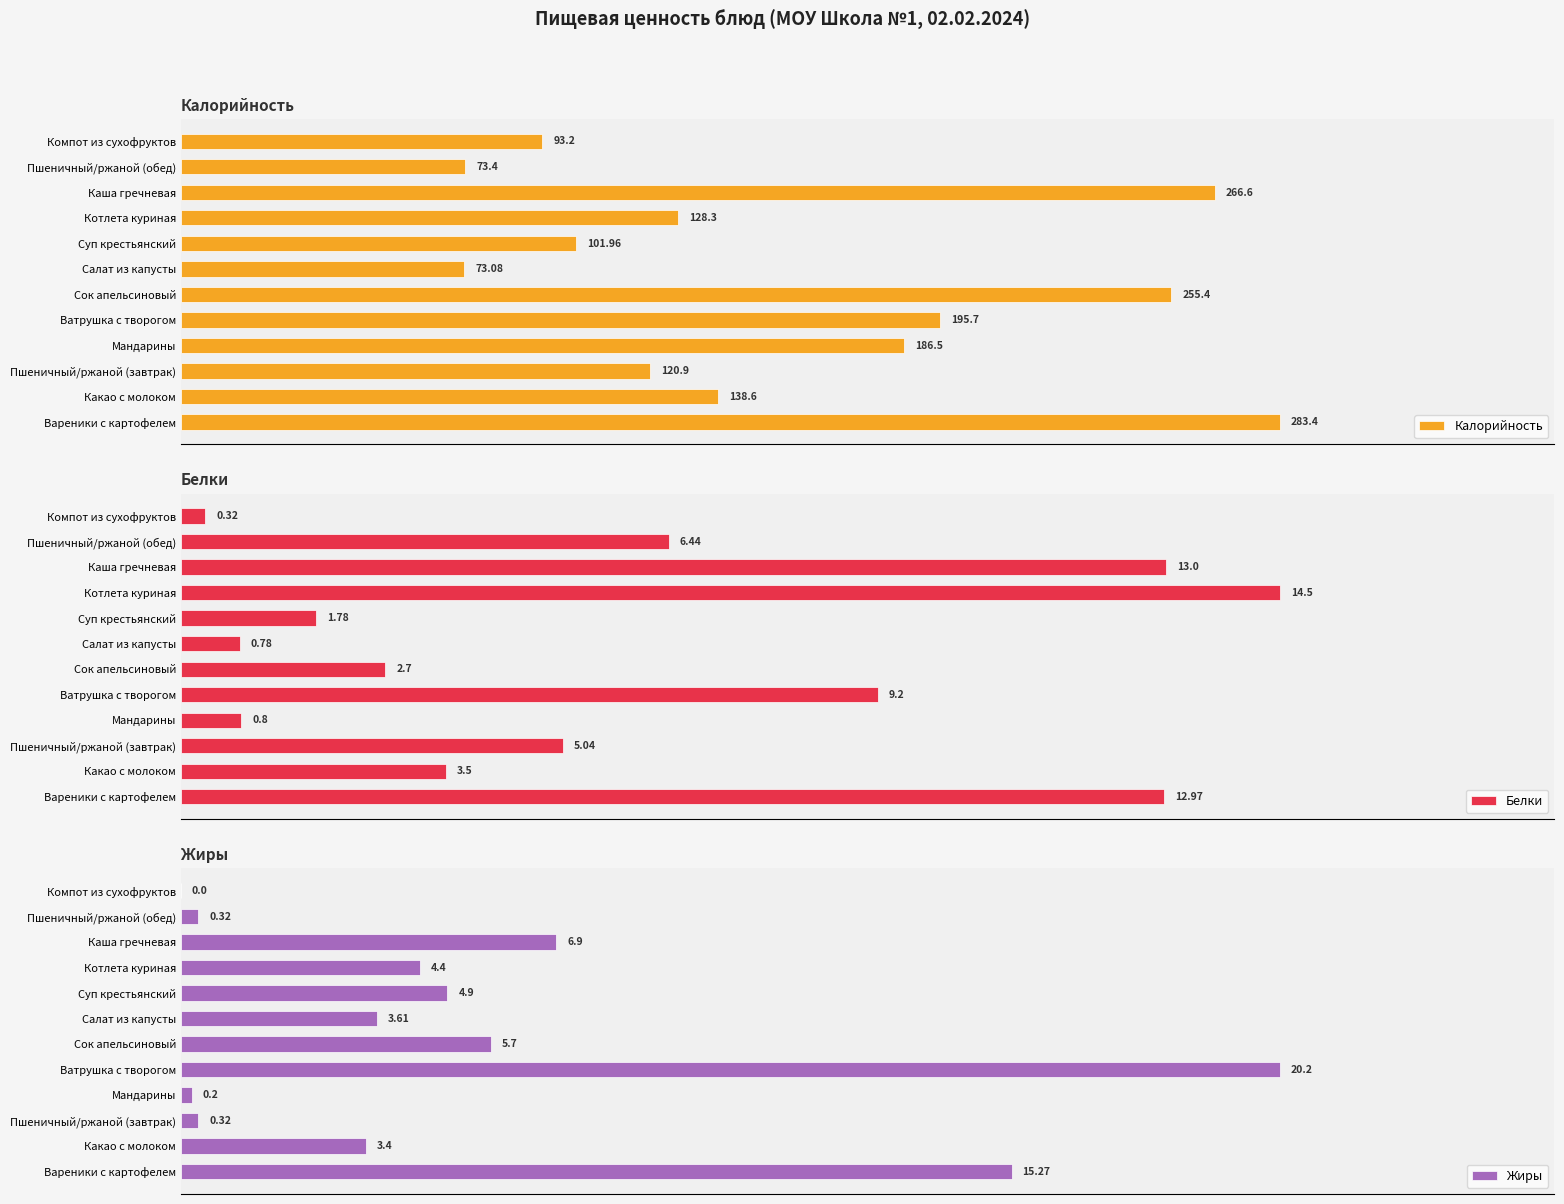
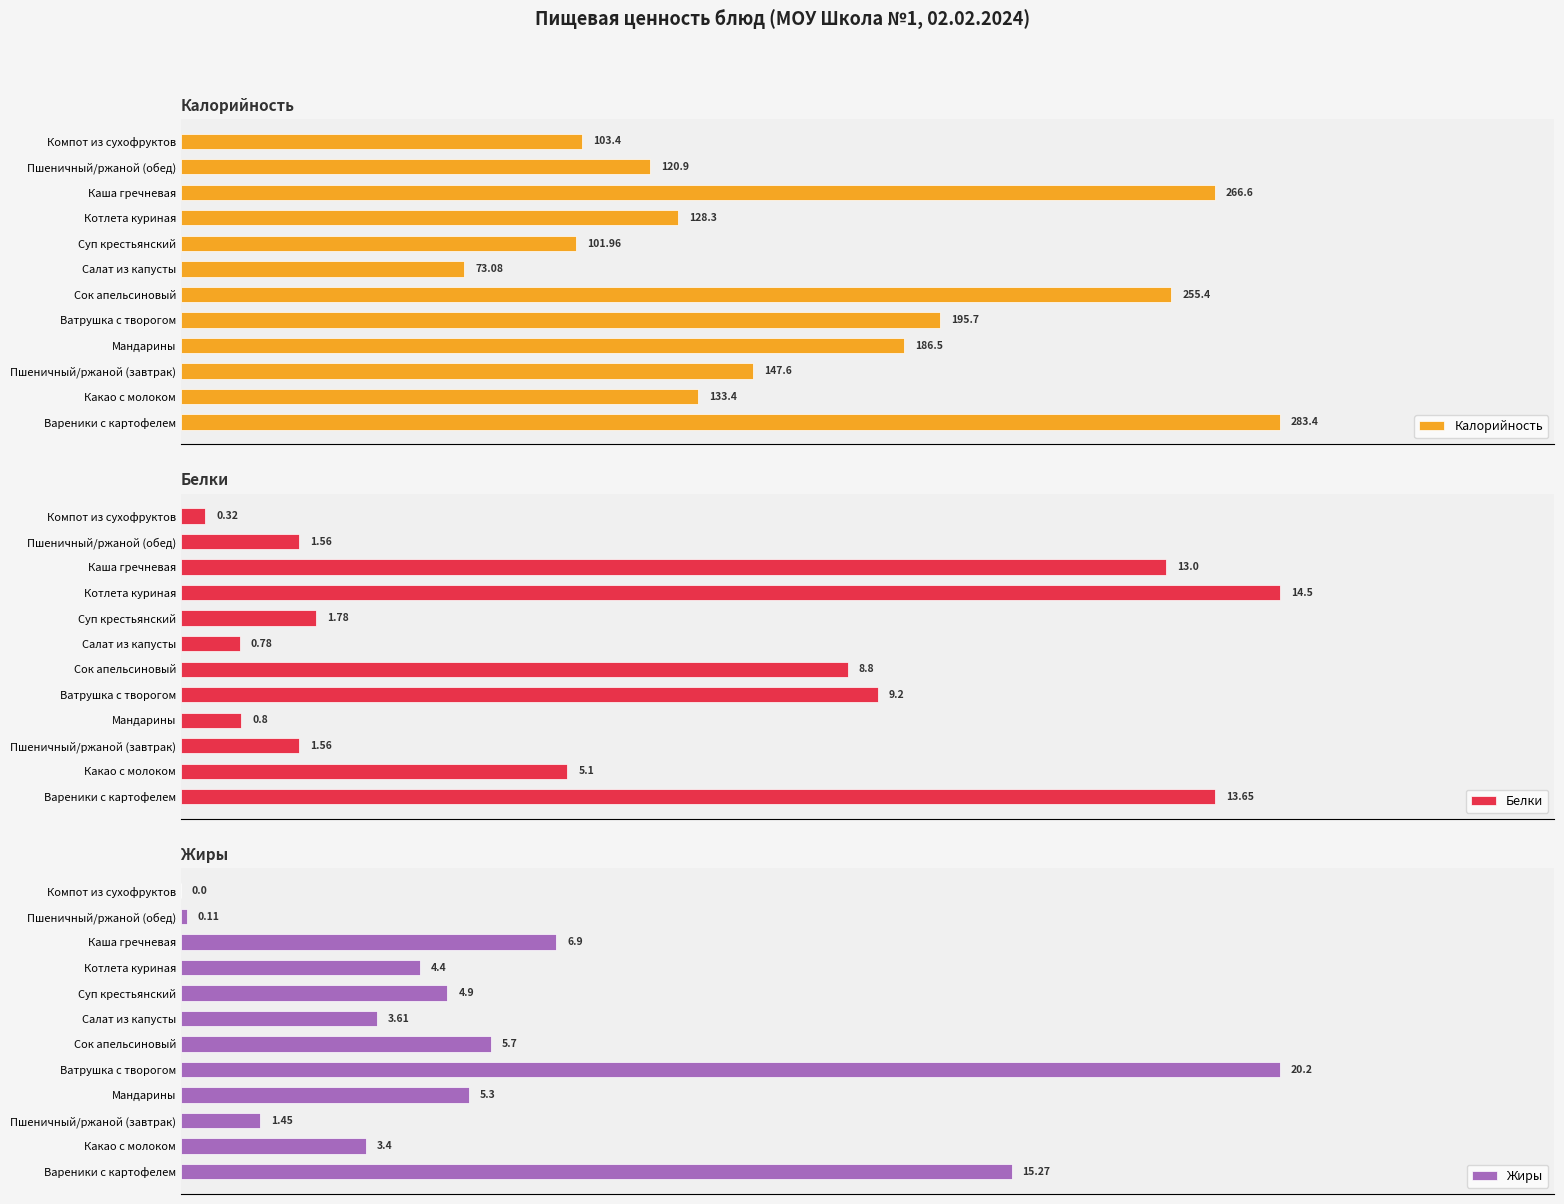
  {
    "Калорийность": {
-     "Компот из сухофруктов": 93.2,
-     "Пшеничный/ржаной (обед)": 73.4,
+     "Компот из сухофруктов": 103.4,
+     "Пшеничный/ржаной (обед)": 120.9,
      "Каша гречневая": 266.6,
      "Котлета куриная": 128.3,
      "Суп крестьянский": 101.96,
      "Салат из капусты": 73.08,
      "Сок апельсиновый": 255.4,
      "Ватрушка с творогом": 195.7,
      "Мандарины": 186.5,
-     "Пшеничный/ржаной (завтрак)": 120.9,
-     "Какао с молоком": 138.6,
+     "Пшеничный/ржаной (завтрак)": 147.6,
+     "Какао с молоком": 133.4,
      "Вареники с картофелем": 283.4
    },
    "Белки": {
      "Компот из сухофруктов": 0.32,
-     "Пшеничный/ржаной (обед)": 6.44,
+     "Пшеничный/ржаной (обед)": 1.56,
      "Каша гречневая": 13.0,
      "Котлета куриная": 14.5,
      "Суп крестьянский": 1.78,
      "Салат из капусты": 0.78,
-     "Сок апельсиновый": 2.7,
+     "Сок апельсиновый": 8.8,
      "Ватрушка с творогом": 9.2,
      "Мандарины": 0.8,
-     "Пшеничный/ржаной (завтрак)": 5.04,
-     "Какао с молоком": 3.5,
-     "Вареники с картофелем": 12.97
+     "Пшеничный/ржаной (завтрак)": 1.56,
+     "Какао с молоком": 5.1,
+     "Вареники с картофелем": 13.65
    },
    "Жиры": {
      "Компот из сухофруктов": 0.0,
-     "Пшеничный/ржаной (обед)": 0.32,
+     "Пшеничный/ржаной (обед)": 0.11,
      "Каша гречневая": 6.9,
      "Котлета куриная": 4.4,
      "Суп крестьянский": 4.9,
      "Салат из капусты": 3.61,
      "Сок апельсиновый": 5.7,
      "Ватрушка с творогом": 20.2,
-     "Мандарины": 0.2,
-     "Пшеничный/ржаной (завтрак)": 0.32,
+     "Мандарины": 5.3,
+     "Пшеничный/ржаной (завтрак)": 1.45,
      "Какао с молоком": 3.4,
      "Вареники с картофелем": 15.27
    }
  }
